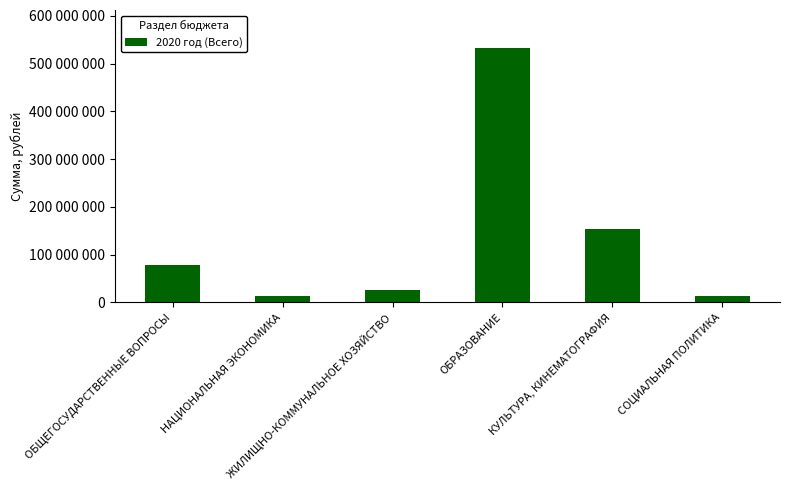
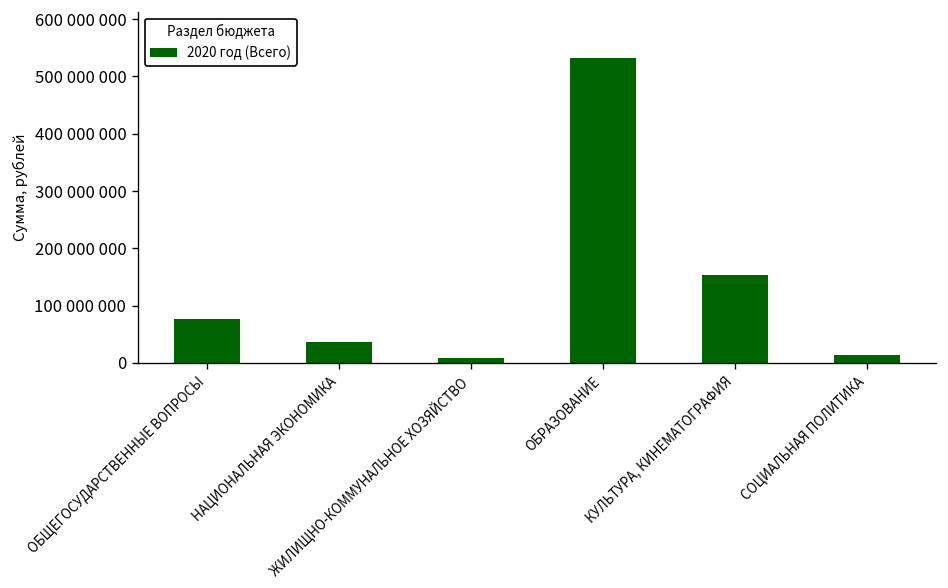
  {
    "ОБЩЕГОСУДАРСТВЕННЫЕ ВОПРОСЫ": 80000000,
-   "НАЦИОНАЛЬНАЯ ЭКОНОМИКА": 10000000,
-   "ЖИЛИЩНО-КОММУНАЛЬНОЕ ХОЗЯЙСТВО": 30000000,
+   "НАЦИОНАЛЬНАЯ ЭКОНОМИКА": 40000000,
+   "ЖИЛИЩНО-КОММУНАЛЬНОЕ ХОЗЯЙСТВО": 10000000,
    "ОБРАЗОВАНИЕ": 530000000,
    "КУЛЬТУРА, КИНЕМАТОГРАФИЯ": 150000000,
    "СОЦИАЛЬНАЯ ПОЛИТИКА": 10000000
  }
